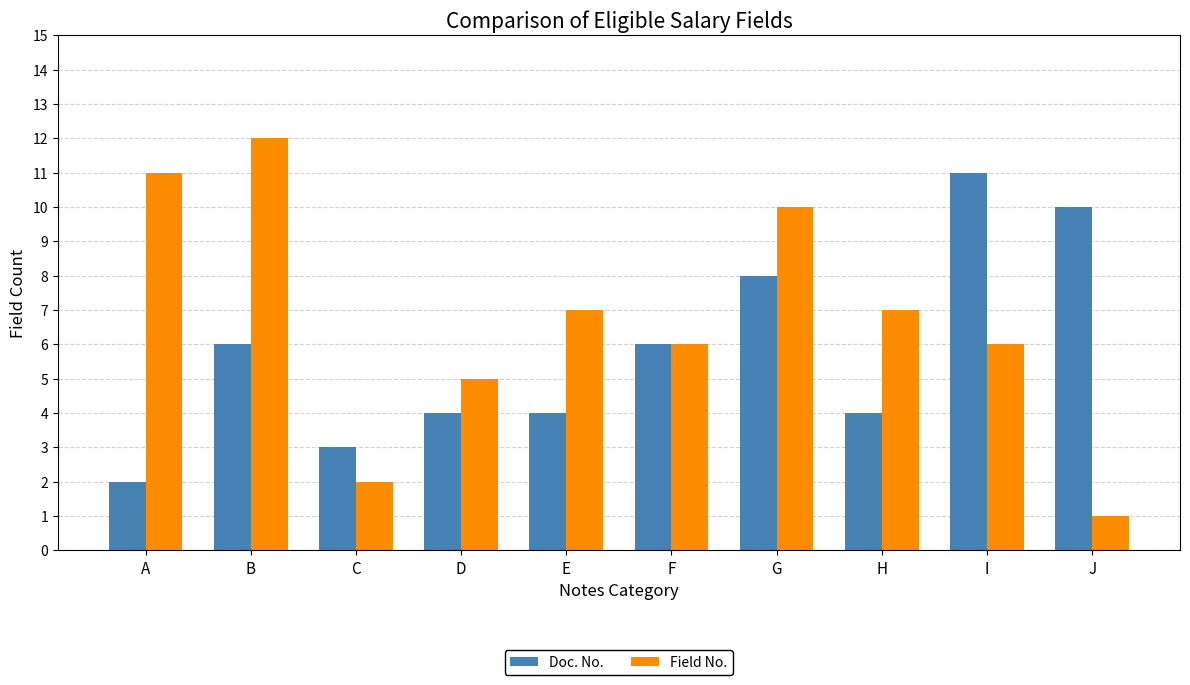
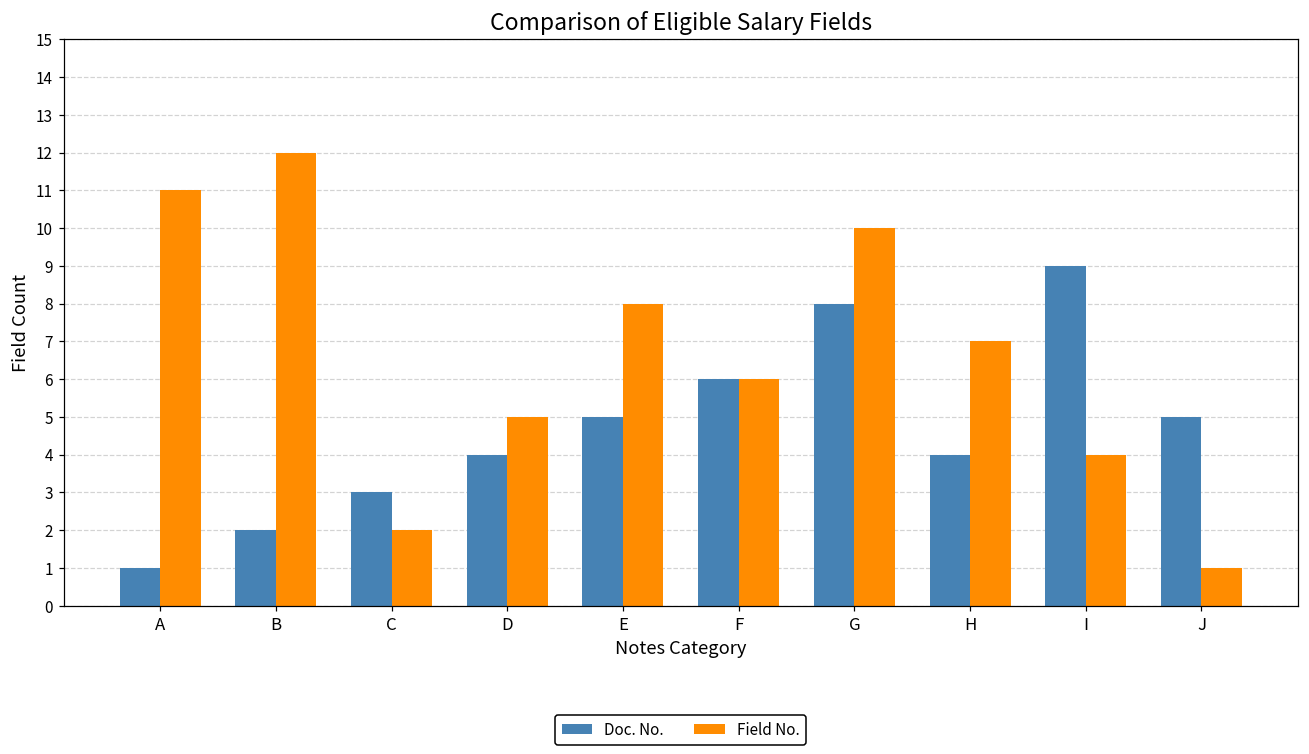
  {
    "Doc. No.": {
-     "A": 2,
-     "B": 6,
+     "A": 1,
+     "B": 2,
      "C": 3,
      "D": 4,
-     "E": 4,
+     "E": 5,
      "F": 6,
      "G": 8,
      "H": 4,
-     "I": 11,
-     "J": 10
+     "I": 9,
+     "J": 5
    },
    "Field No.": {
      "A": 11,
      "B": 12,
      "C": 2,
      "D": 5,
-     "E": 7,
+     "E": 8,
      "F": 6,
      "G": 10,
      "H": 7,
-     "I": 6,
+     "I": 4,
      "J": 1
    }
  }
